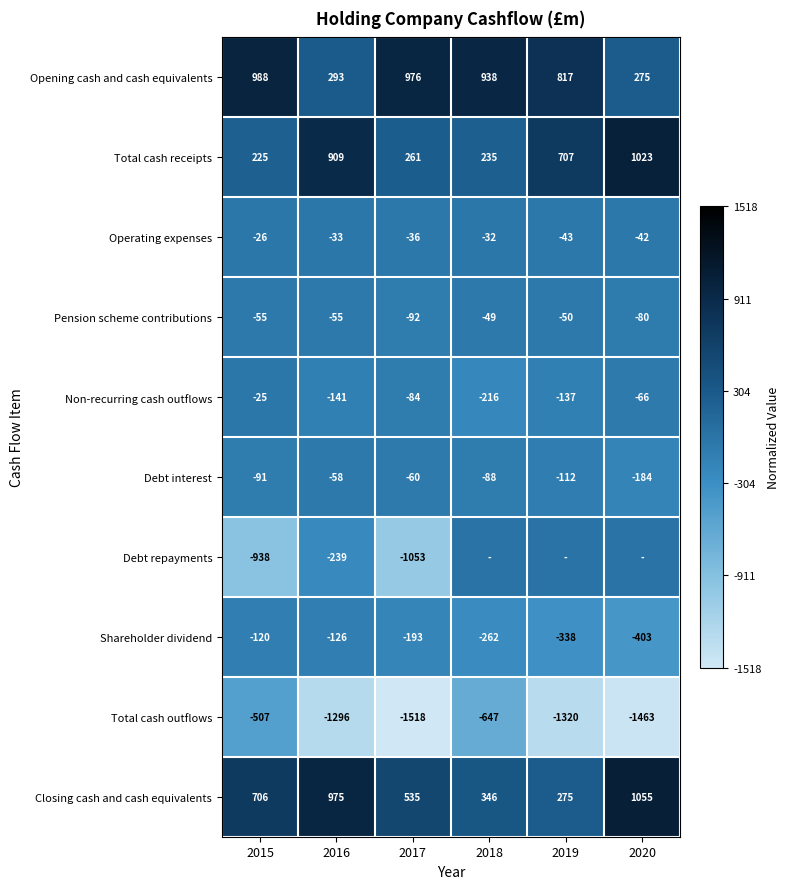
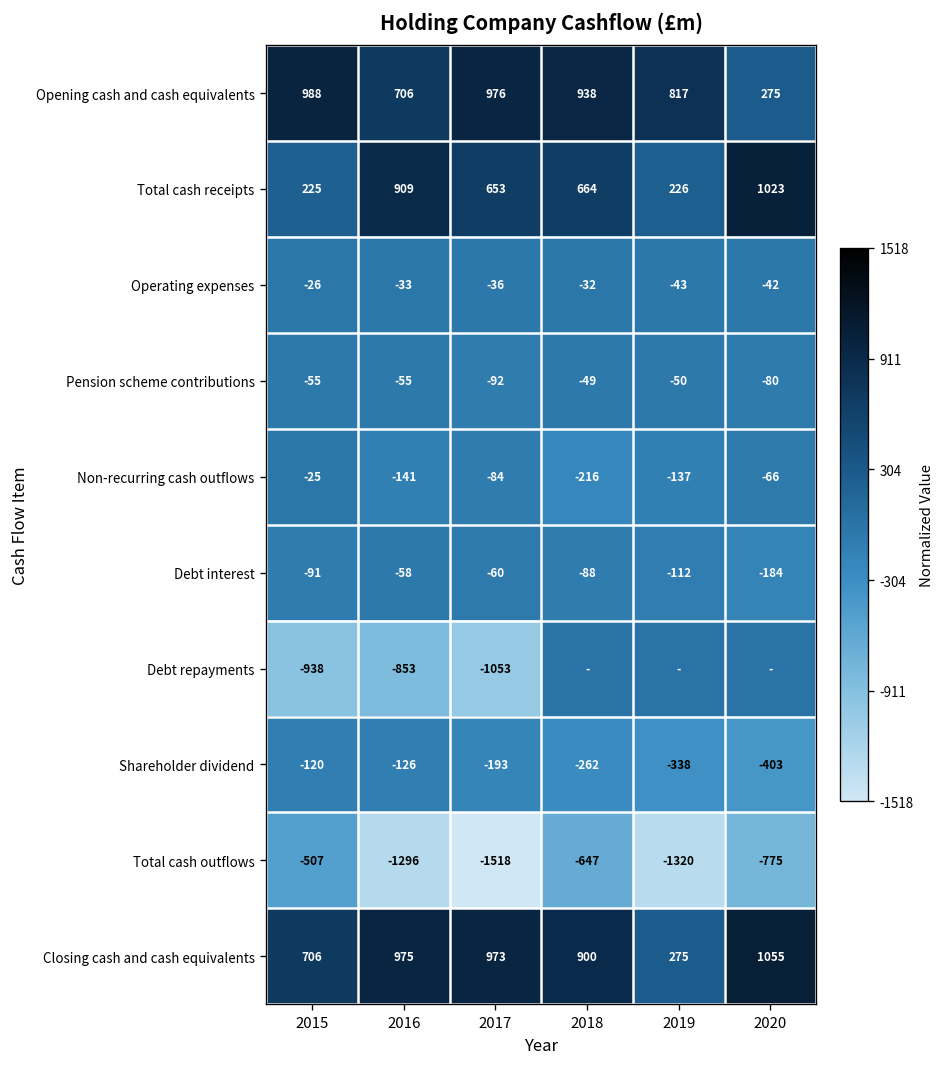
  {
    "Opening cash and cash equivalents": {
      "2015": 988,
-     "2016": 293,
+     "2016": 706,
      "2017": 976,
      "2018": 938,
      "2019": 817,
      "2020": 275
    },
    "Total cash receipts": {
      "2015": 225,
      "2016": 909,
-     "2017": 261,
-     "2018": 235,
-     "2019": 707,
+     "2017": 653,
+     "2018": 664,
+     "2019": 226,
      "2020": 1023
    },
    "Operating expenses": {
      "2015": -26,
      "2016": -33,
      "2017": -36,
      "2018": -32,
      "2019": -43,
      "2020": -42
    },
    "Pension scheme contributions": {
      "2015": -55,
      "2016": -55,
      "2017": -92,
      "2018": -49,
      "2019": -50,
      "2020": -80
    },
    "Non-recurring cash outflows": {
      "2015": -25,
      "2016": -141,
      "2017": -84,
      "2018": -216,
      "2019": -137,
      "2020": -66
    },
    "Debt interest": {
      "2015": -91,
      "2016": -58,
      "2017": -60,
      "2018": -88,
      "2019": -112,
      "2020": -184
    },
    "Debt repayments": {
      "2015": -938,
-     "2016": -239,
+     "2016": -853,
      "2017": -1053
    },
    "Shareholder dividend": {
      "2015": -120,
      "2016": -126,
      "2017": -193,
      "2018": -262,
      "2019": -338,
      "2020": -403
    },
    "Total cash outflows": {
      "2015": -507,
      "2016": -1296,
      "2017": -1518,
      "2018": -647,
      "2019": -1320,
-     "2020": -1463
+     "2020": -775
    },
    "Closing cash and cash equivalents": {
      "2015": 706,
      "2016": 975,
-     "2017": 535,
-     "2018": 346,
+     "2017": 973,
+     "2018": 900,
      "2019": 275,
      "2020": 1055
    }
  }
